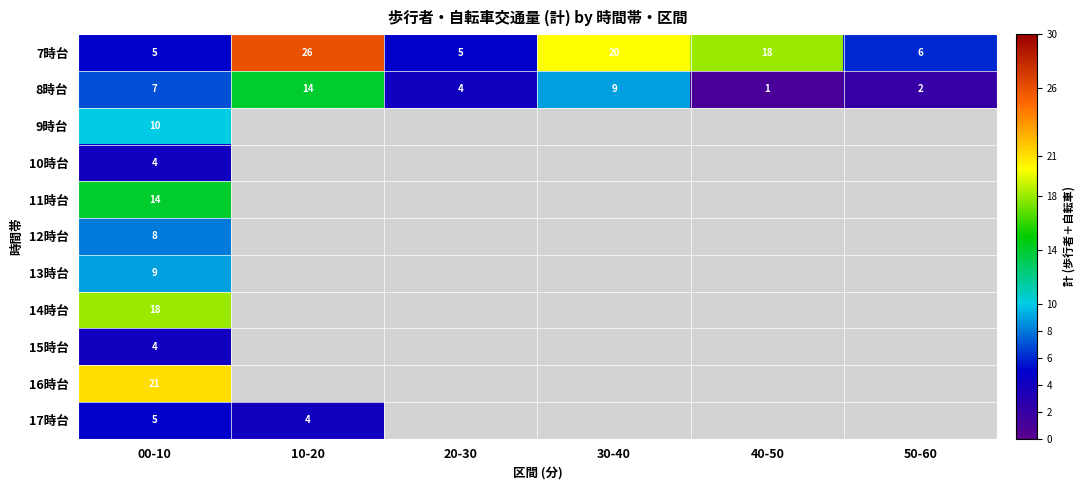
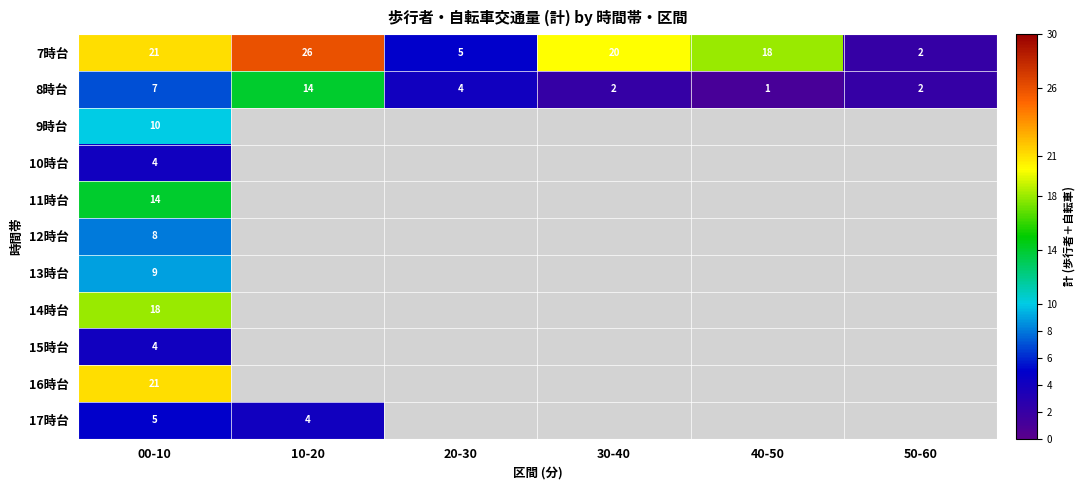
  {
    "7時台": {
-     "00-10": 5,
+     "00-10": 21,
      "10-20": 26,
      "20-30": 5,
      "30-40": 20,
      "40-50": 18,
-     "50-60": 6
+     "50-60": 2
    },
    "8時台": {
      "00-10": 7,
      "10-20": 14,
      "20-30": 4,
-     "30-40": 9,
+     "30-40": 2,
      "40-50": 1,
      "50-60": 2
    },
    "9時台": {
      "00-10": 10
    },
    "10時台": {
      "00-10": 4
    },
    "11時台": {
      "00-10": 14
    },
    "12時台": {
      "00-10": 8
    },
    "13時台": {
      "00-10": 9
    },
    "14時台": {
      "00-10": 18
    },
    "15時台": {
      "00-10": 4
    },
    "16時台": {
      "00-10": 21
    },
    "17時台": {
      "00-10": 5,
      "10-20": 4
    }
  }
